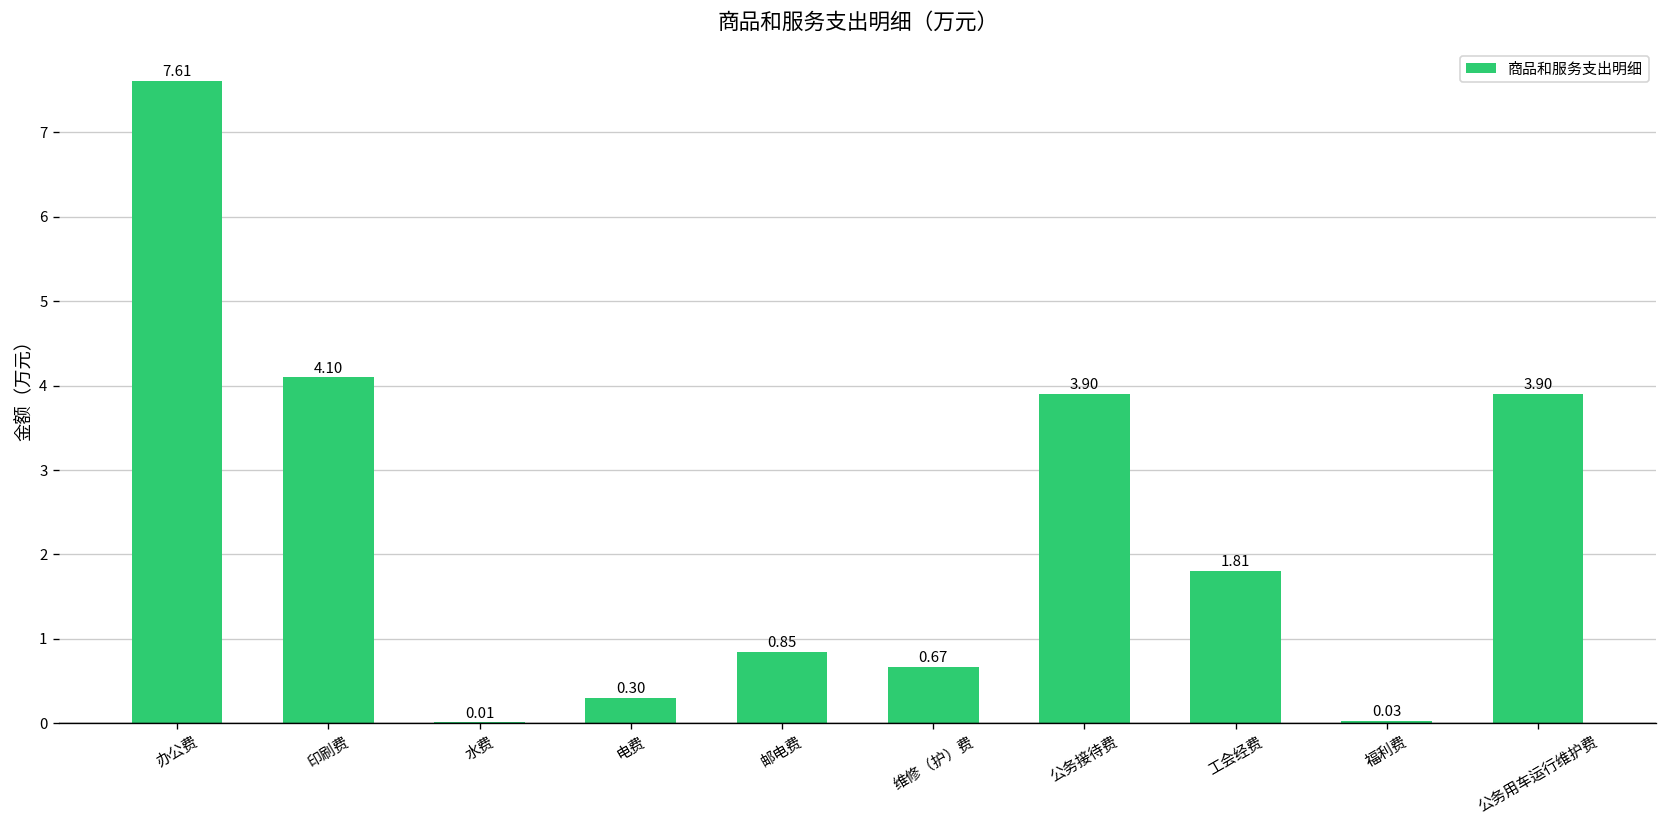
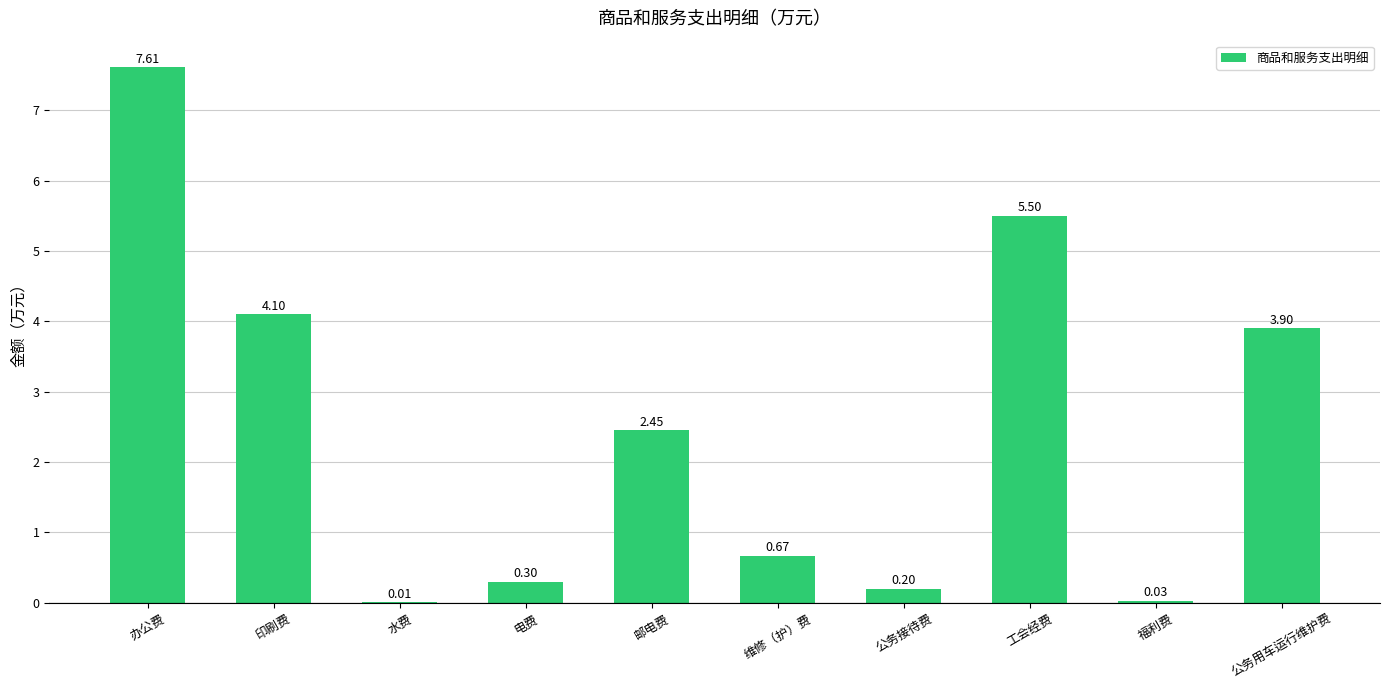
  {
    "办公费": 7.61,
    "印刷费": 4.10,
    "水费": 0.01,
    "电费": 0.30,
-   "邮电费": 0.85,
+   "邮电费": 2.45,
    "维修（护）费": 0.67,
-   "公务接待费": 3.90,
-   "工会经费": 1.81,
+   "公务接待费": 0.20,
+   "工会经费": 5.50,
    "福利费": 0.03,
    "公务用车运行维护费": 3.90
  }
